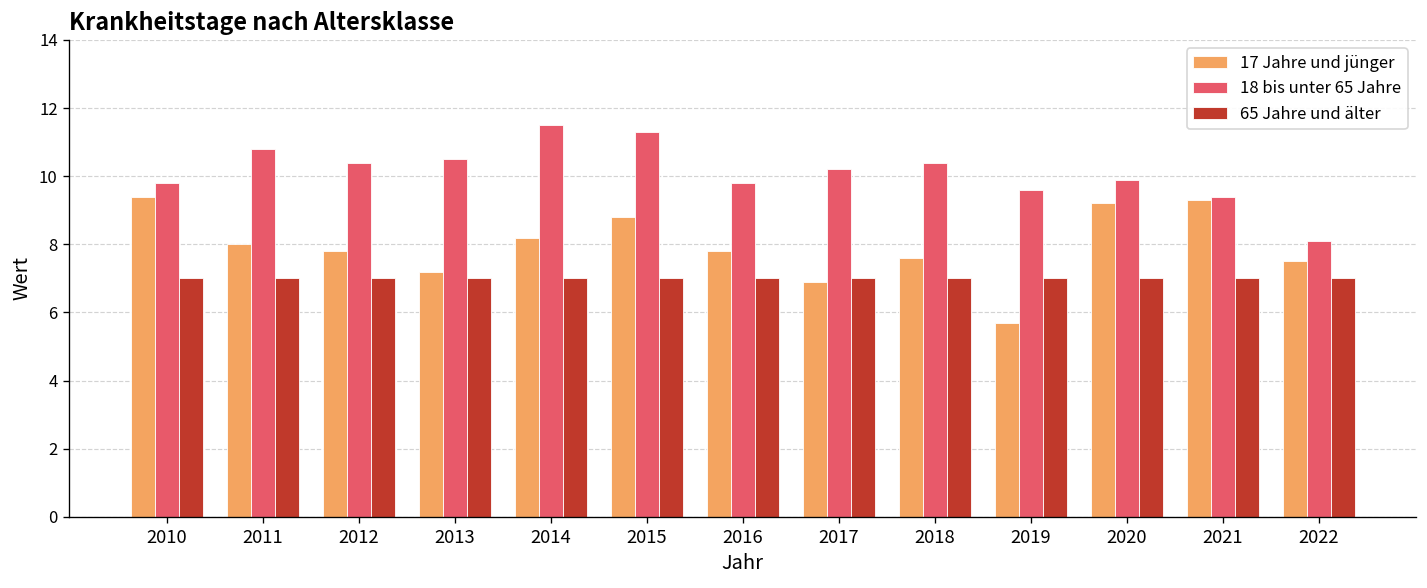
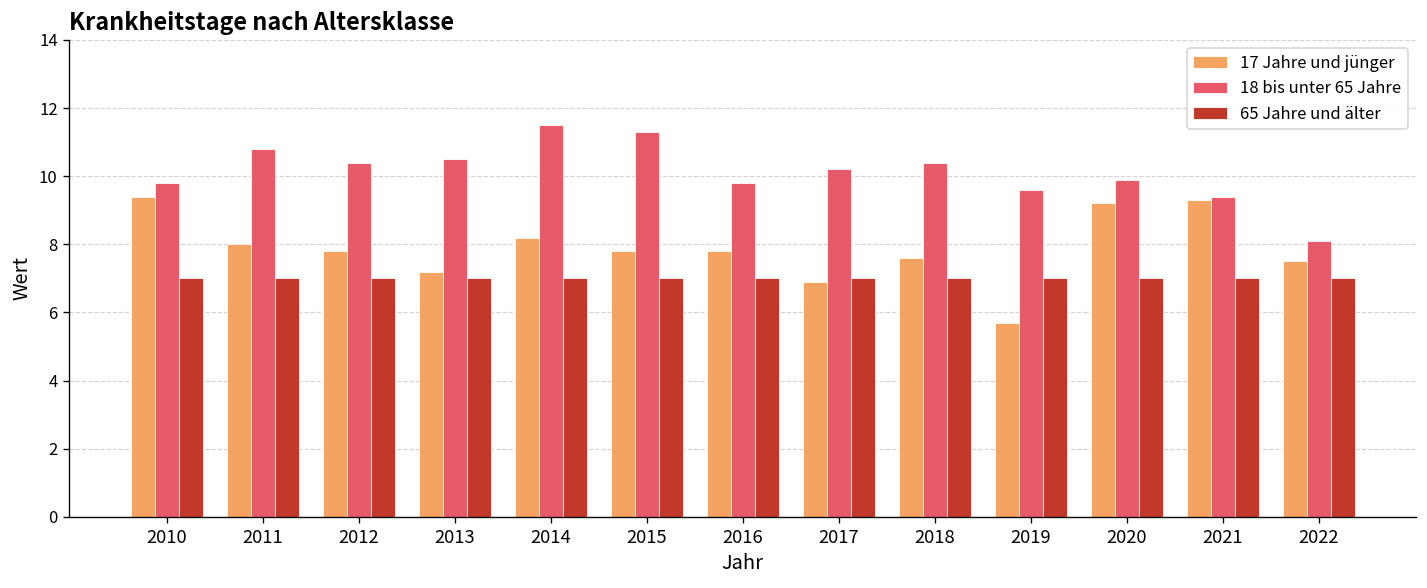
  {
    "17 Jahre und jünger": {
      "2010": 9.4,
      "2011": 8.0,
      "2012": 7.8,
      "2013": 7.2,
      "2014": 8.2,
-     "2015": 8.8,
+     "2015": 7.8,
      "2016": 7.8,
      "2017": 6.9,
      "2018": 7.6,
      "2019": 5.7,
      "2020": 9.2,
      "2021": 9.3,
      "2022": 7.5
    },
    "18 bis unter 65 Jahre": {
      "2010": 9.8,
      "2011": 10.8,
      "2012": 10.4,
      "2013": 10.5,
      "2014": 11.5,
      "2015": 11.3,
      "2016": 9.8,
      "2017": 10.2,
      "2018": 10.4,
      "2019": 9.6,
      "2020": 9.9,
      "2021": 9.4,
      "2022": 8.1
    },
    "65 Jahre und älter": {
      "2010": 7.0,
      "2011": 7.0,
      "2012": 7.0,
      "2013": 7.0,
      "2014": 7.0,
      "2015": 7.0,
      "2016": 7.0,
      "2017": 7.0,
      "2018": 7.0,
      "2019": 7.0,
      "2020": 7.0,
      "2021": 7.0,
      "2022": 7.0
    }
  }
